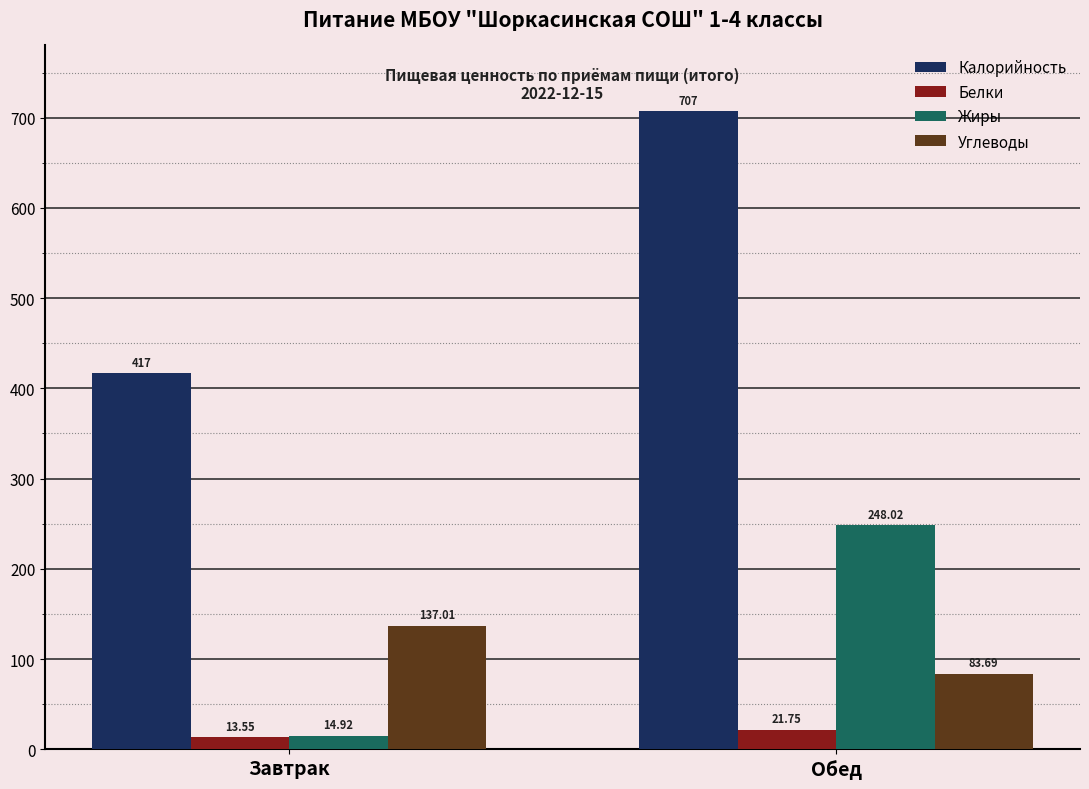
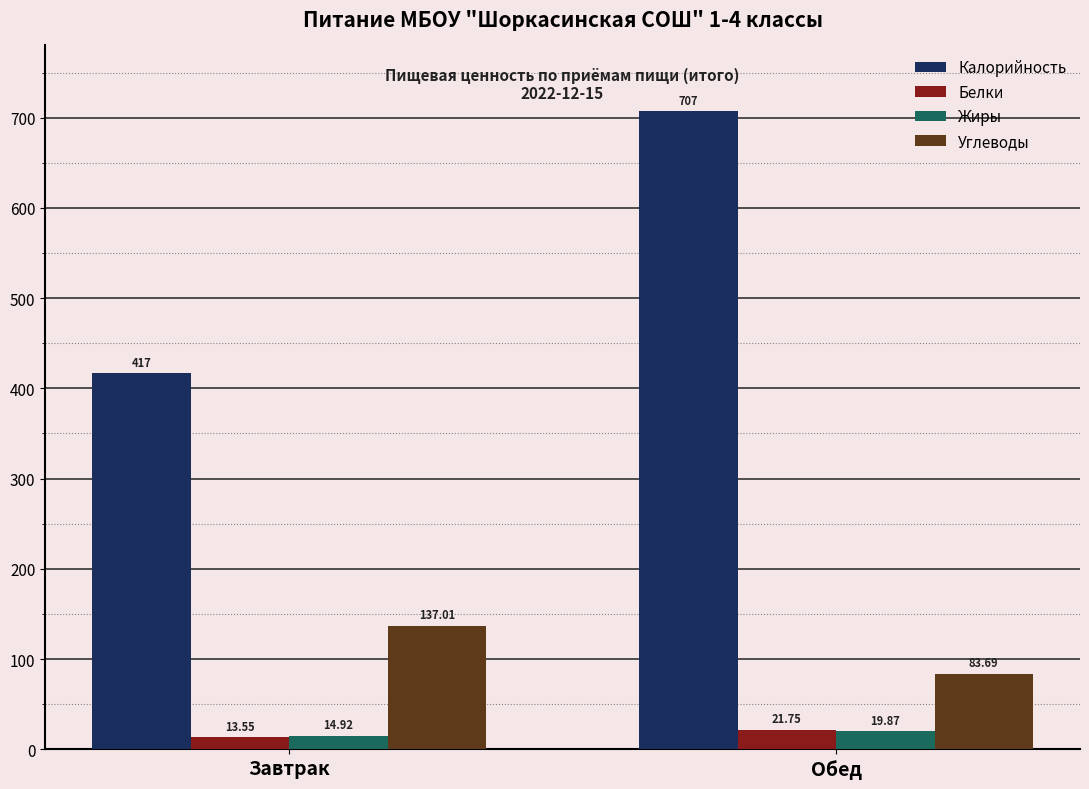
  {
    "Калорийность": {
      "Завтрак": 417
    },
    "Жиры": {
      "Завтрак": 14.92,
-     "Обед": 248.02
+     "Обед": 19.87
    }
  }
